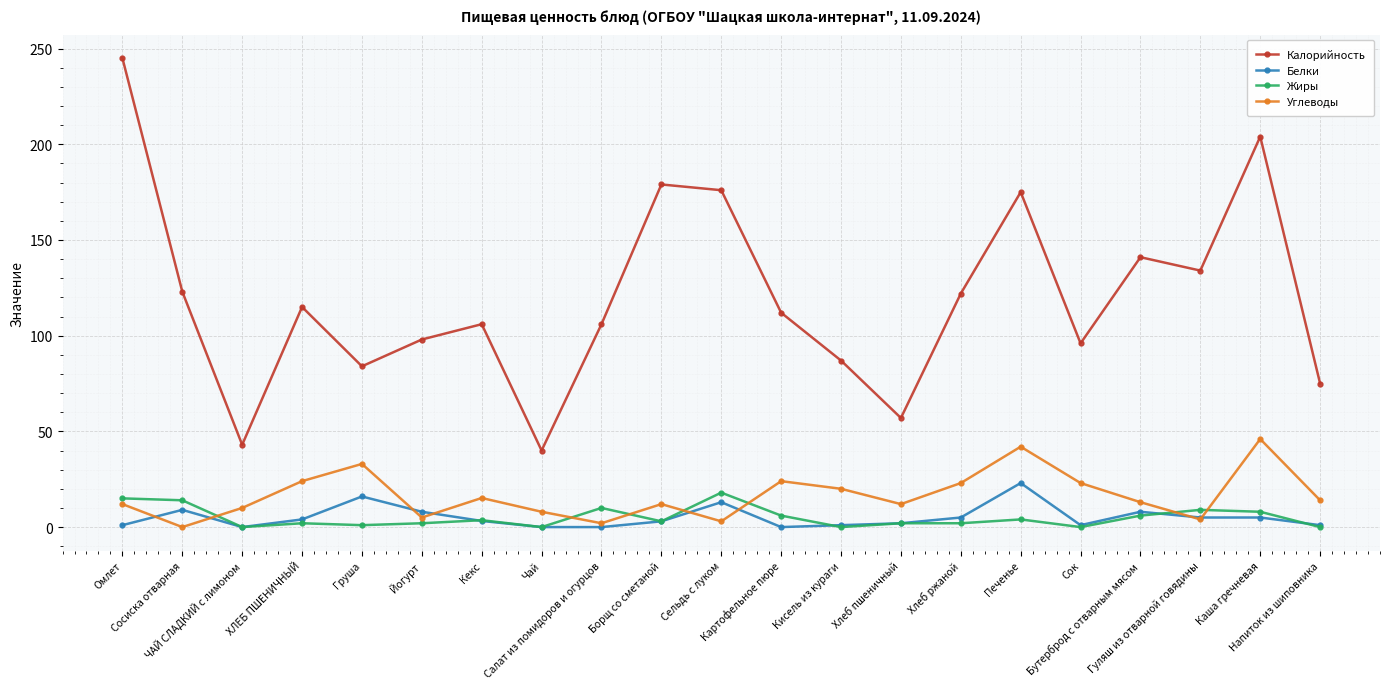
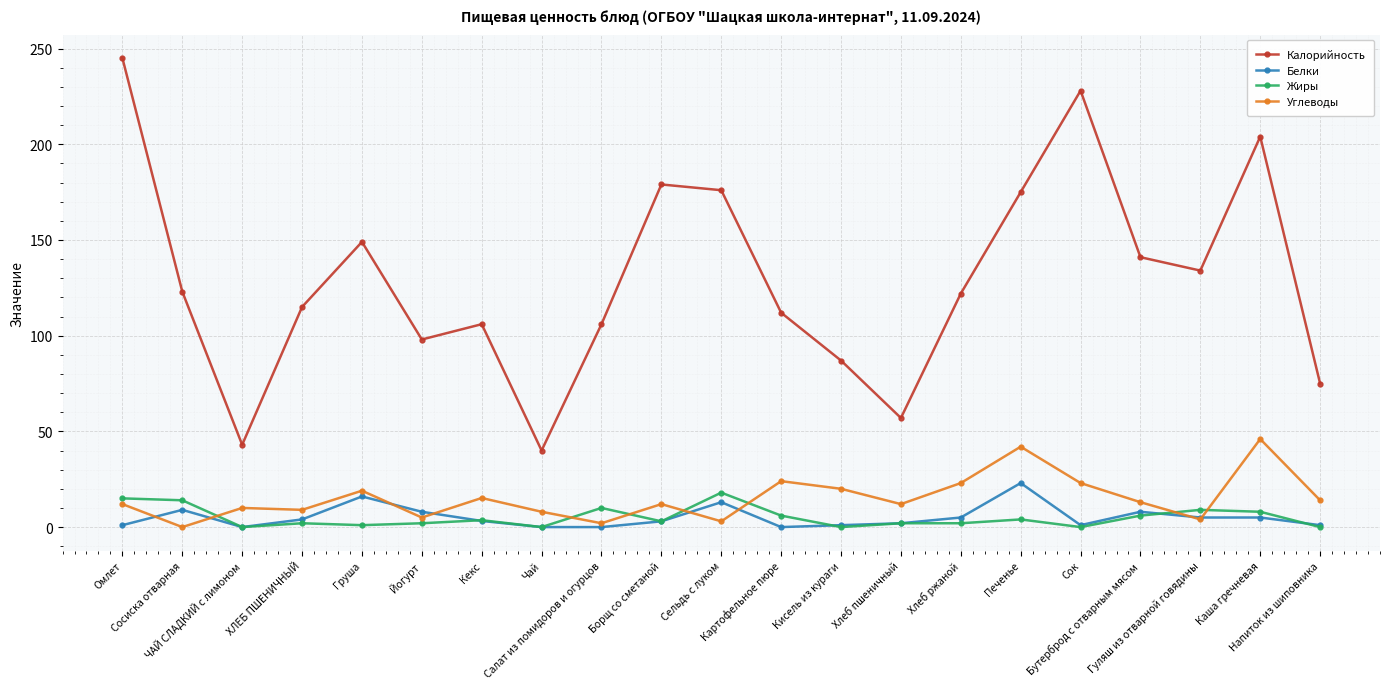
  {
    "Калорийность": {
      "Омлет": 245,
      "Сосиска отварная": 123,
      "ЧАЙ СЛАДКИЙ с лимоном": 43,
      "ХЛЕБ ПШЕНИЧНЫЙ": 115,
-     "Груша": 84,
+     "Груша": 149,
      "Йогурт": 98,
      "Кекс": 106,
      "Чай": 40,
      "Салат из помидоров и огурцов": 106,
      "Борщ со сметаной": 179,
      "Сельдь с луком": 176,
      "Картофельное пюре": 112,
      "Кисель из кураги": 87,
      "Хлеб пшеничный": 57,
      "Хлеб ржаной": 122,
      "Печенье": 175,
-     "Сок": 96,
+     "Сок": 228,
      "Бутерброд с отварным мясом": 141,
      "Гуляш из отварной говядины": 134,
      "Каша гречневая": 204,
      "Напиток из шиповника": 75
    },
    "Белки": {
      "Омлет": 1,
      "Сосиска отварная": 9,
      "ХЛЕБ ПШЕНИЧНЫЙ": 4,
      "Груша": 16,
      "Йогурт": 8,
      "Салат из помидоров и огурцов": 0,
      "Сельдь с луком": 13,
      "Картофельное пюре": 0,
      "Хлеб ржаной": 5,
      "Печенье": 23,
      "Бутерброд с отварным мясом": 8,
      "Каша гречневая": 5
    },
    "Жиры": {
      "Омлет": 15,
      "Сосиска отварная": 14,
      "ХЛЕБ ПШЕНИЧНЫЙ": 2,
      "Груша": 1,
      "Йогурт": 2,
      "Салат из помидоров и огурцов": 10,
      "Сельдь с луком": 18,
      "Картофельное пюре": 6,
      "Хлеб ржаной": 2,
      "Печенье": 4,
      "Бутерброд с отварным мясом": 6,
      "Гуляш из отварной говядины": 9,
      "Каша гречневая": 8
    },
    "Углеводы": {
      "Омлет": 12,
      "Сосиска отварная": 0,
      "ЧАЙ СЛАДКИЙ с лимоном": 10,
-     "ХЛЕБ ПШЕНИЧНЫЙ": 24,
-     "Груша": 33,
+     "ХЛЕБ ПШЕНИЧНЫЙ": 9,
+     "Груша": 19,
      "Йогурт": 5,
      "Кекс": 15,
      "Чай": 8,
      "Салат из помидоров и огурцов": 2,
      "Борщ со сметаной": 12,
      "Сельдь с луком": 3,
      "Картофельное пюре": 24,
      "Кисель из кураги": 20,
      "Хлеб пшеничный": 12,
      "Хлеб ржаной": 23,
      "Печенье": 42,
      "Сок": 23,
      "Бутерброд с отварным мясом": 13,
      "Каша гречневая": 46,
      "Напиток из шиповника": 14
    }
  }
